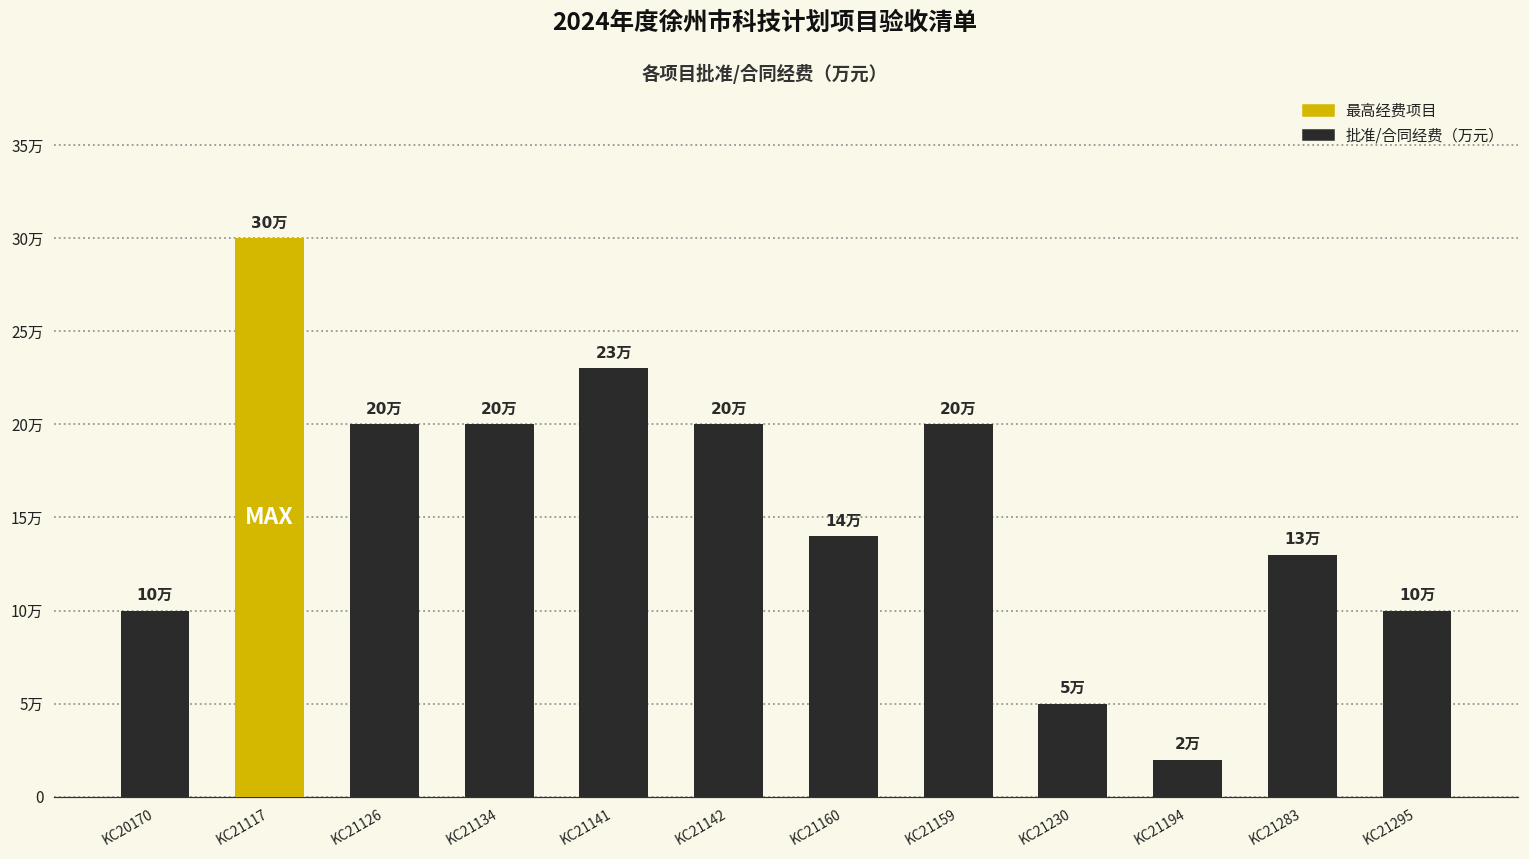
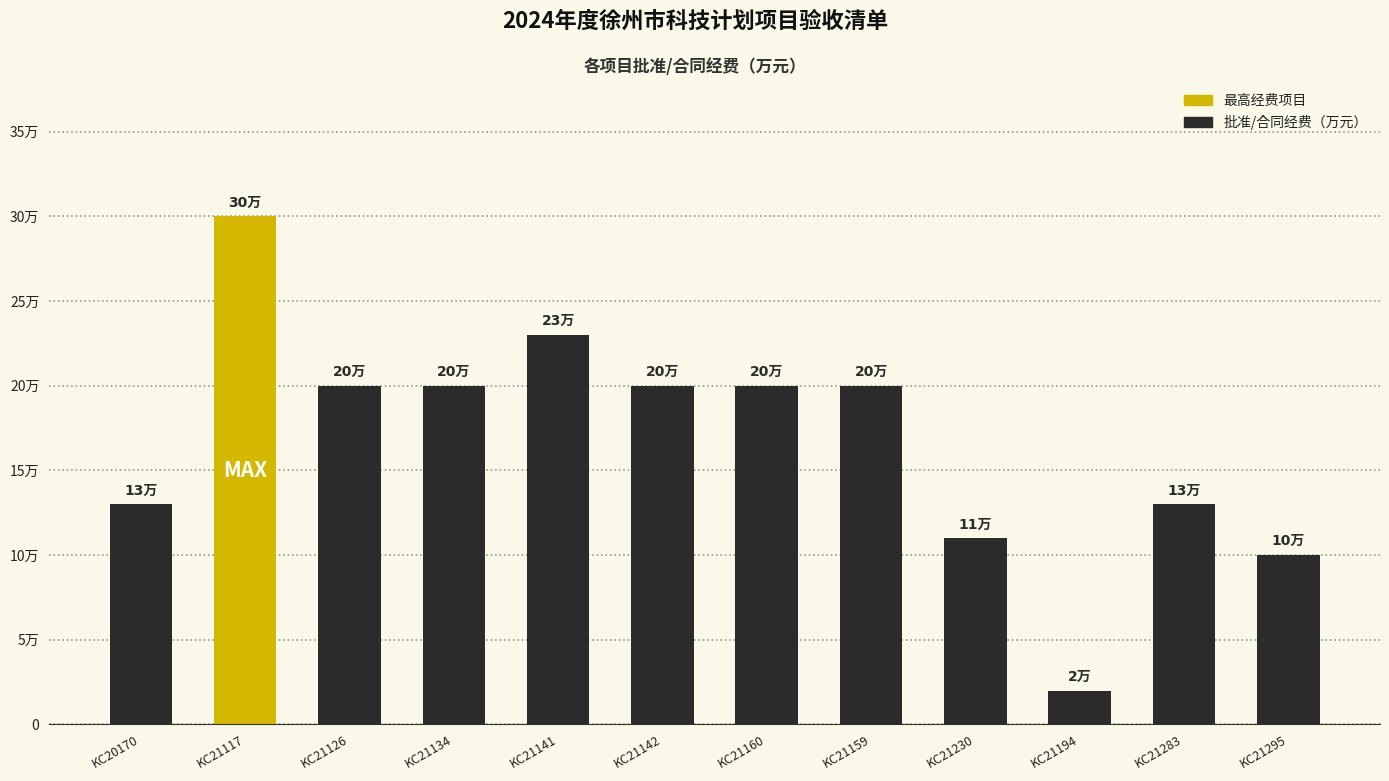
  {
-   "KC20170": "10万",
+   "KC20170": "13万",
    "KC21117": "30万",
    "KC21126": "20万",
    "KC21134": "20万",
    "KC21141": "23万",
    "KC21142": "20万",
-   "KC21160": "14万",
+   "KC21160": "20万",
    "KC21159": "20万",
-   "KC21230": "5万",
+   "KC21230": "11万",
    "KC21194": "2万",
    "KC21283": "13万",
    "KC21295": "10万"
  }
